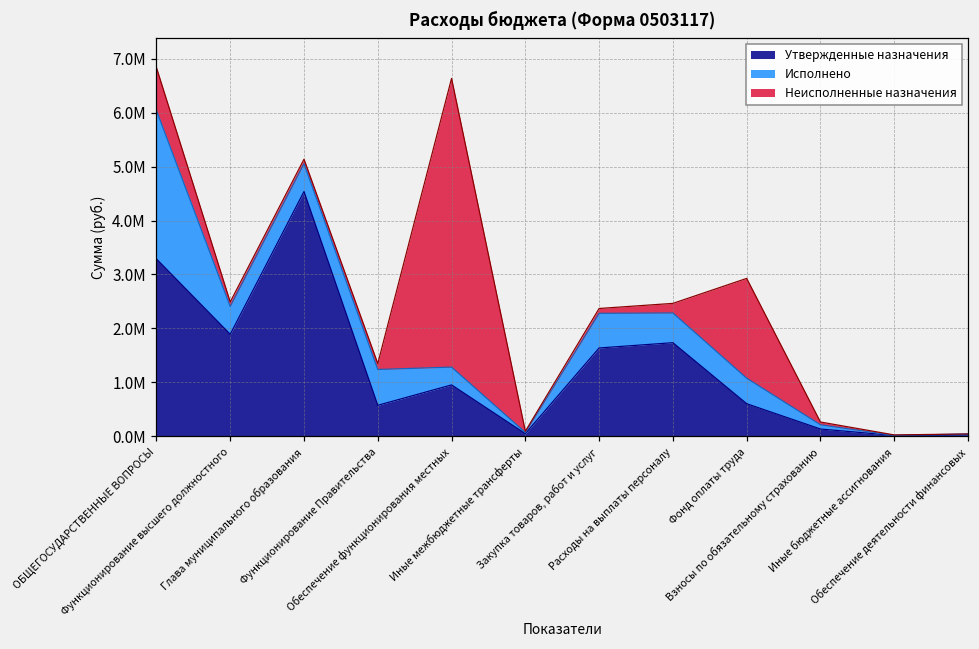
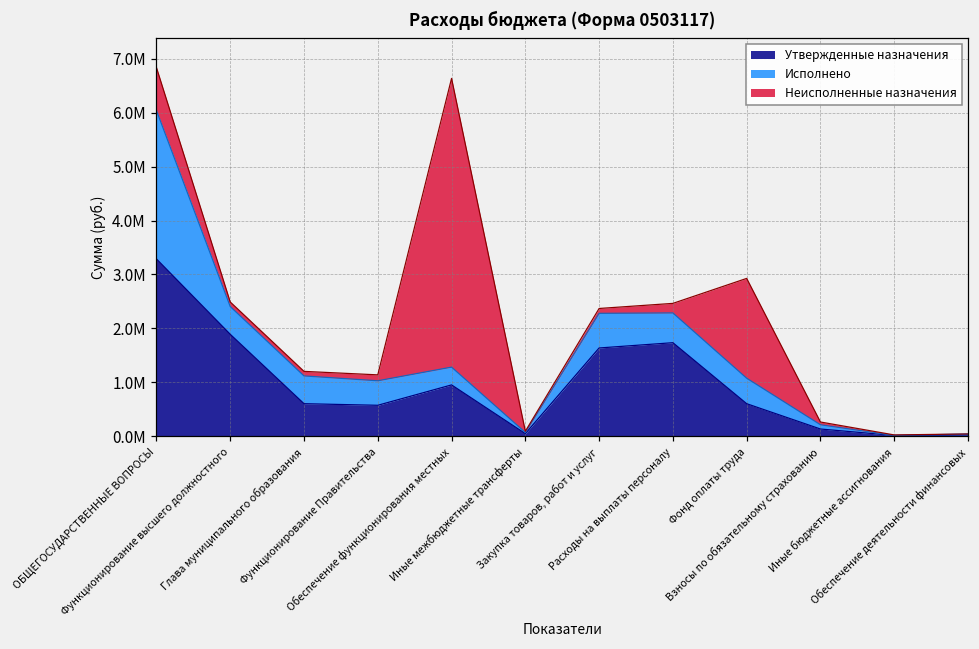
  {
    "Утвержденные назначения": {
      "ОБЩЕГОСУДАРСТВЕННЫЕ ВОПРОСЫ": 3300000,
      "Функционирование высшего должностного": 1900000,
-     "Глава муниципального образования": 4500000,
+     "Глава муниципального образования": 600000,
      "Функционирование Правительства": 600000,
      "Обеспечение функционирования местных": 900000,
      "Закупка товаров, работ и услуг": 1600000,
      "Расходы на выплаты персоналу": 1700000,
      "Фонд оплаты труда": 600000,
      "Взносы по обязательному страхованию": 100000
    },
    "Исполнено": {
      "ОБЩЕГОСУДАРСТВЕННЫЕ ВОПРОСЫ": 2800000,
      "Функционирование высшего должностного": 500000,
      "Глава муниципального образования": 500000,
-     "Функционирование Правительства": 700000,
+     "Функционирование Правительства": 500000,
      "Обеспечение функционирования местных": 300000,
      "Закупка товаров, работ и услуг": 600000,
      "Расходы на выплаты персоналу": 600000,
      "Фонд оплаты труда": 500000
    },
    "Неисполненные назначения": {
      "ОБЩЕГОСУДАРСТВЕННЫЕ ВОПРОСЫ": 800000,
      "Функционирование высшего должностного": 100000,
      "Глава муниципального образования": 100000,
      "Функционирование Правительства": 100000,
      "Обеспечение функционирования местных": 5400000,
      "Закупка товаров, работ и услуг": 100000,
      "Расходы на выплаты персоналу": 200000,
      "Фонд оплаты труда": 1900000
    }
  }
